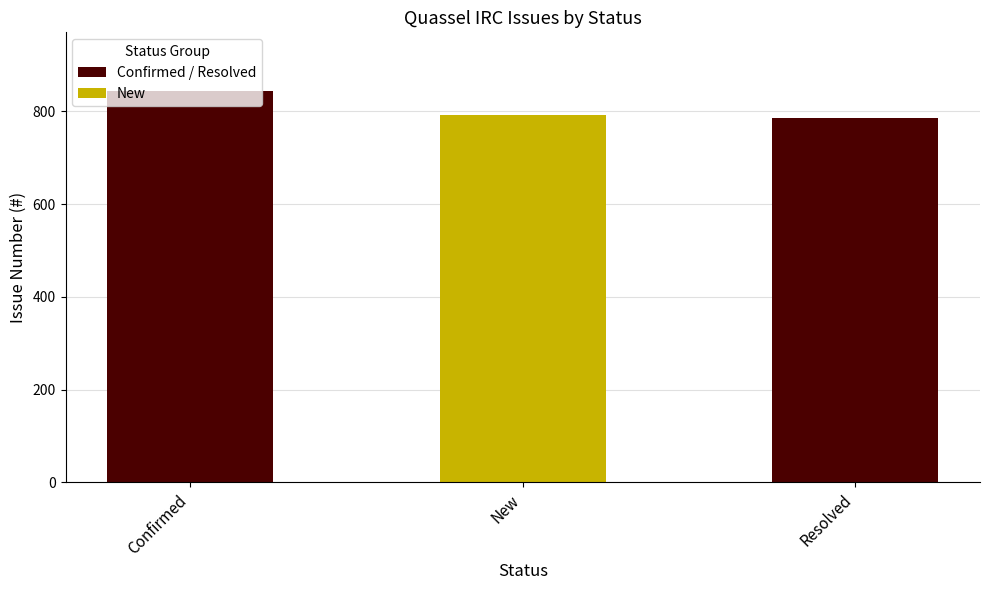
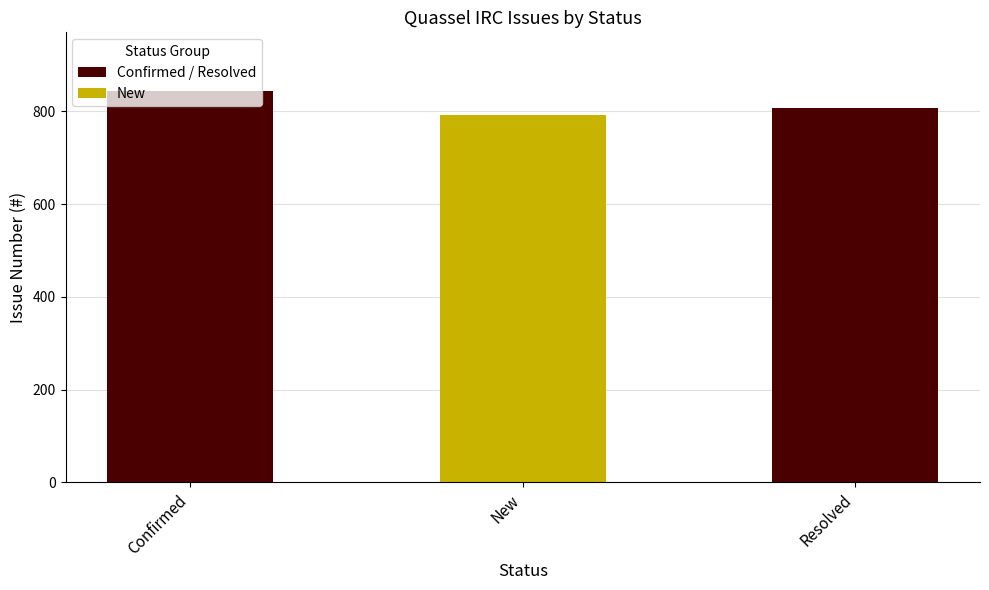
  {
    "New": 790,
-   "Resolved": 790
+   "Resolved": 810
  }
